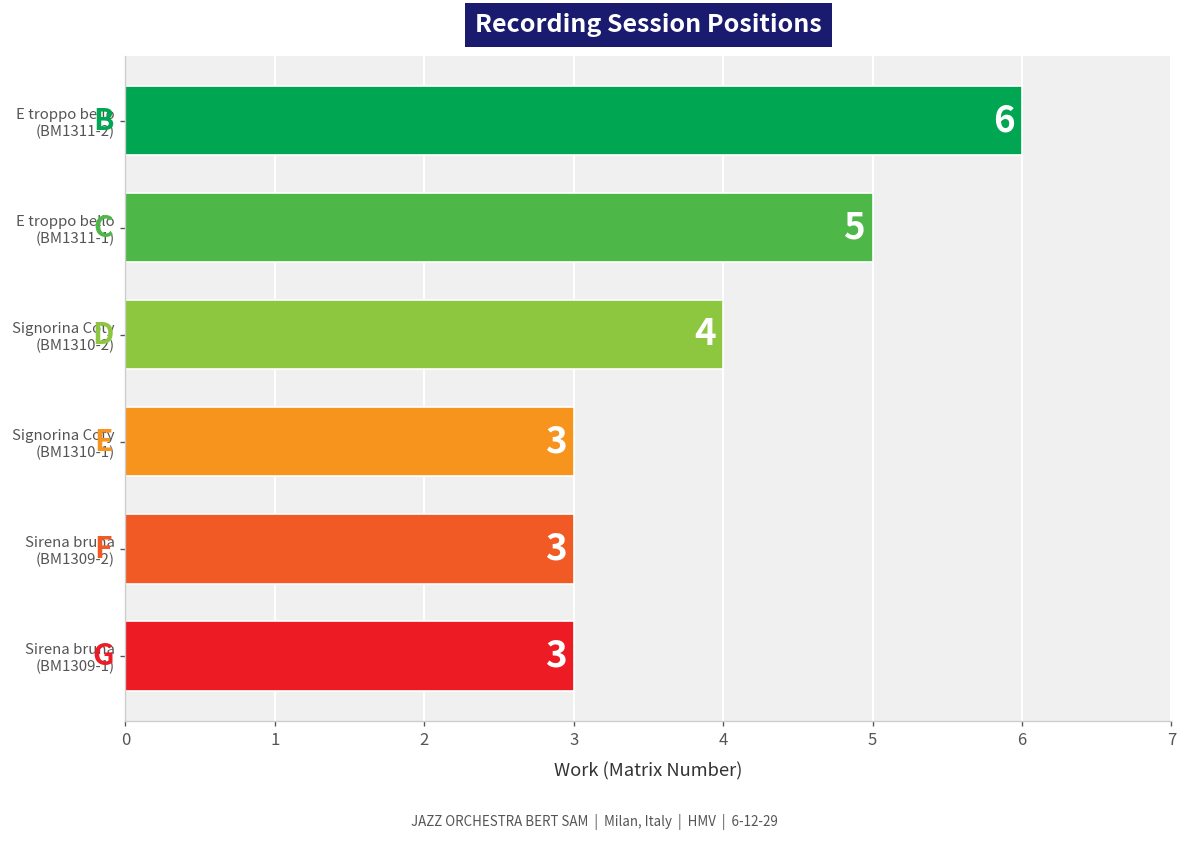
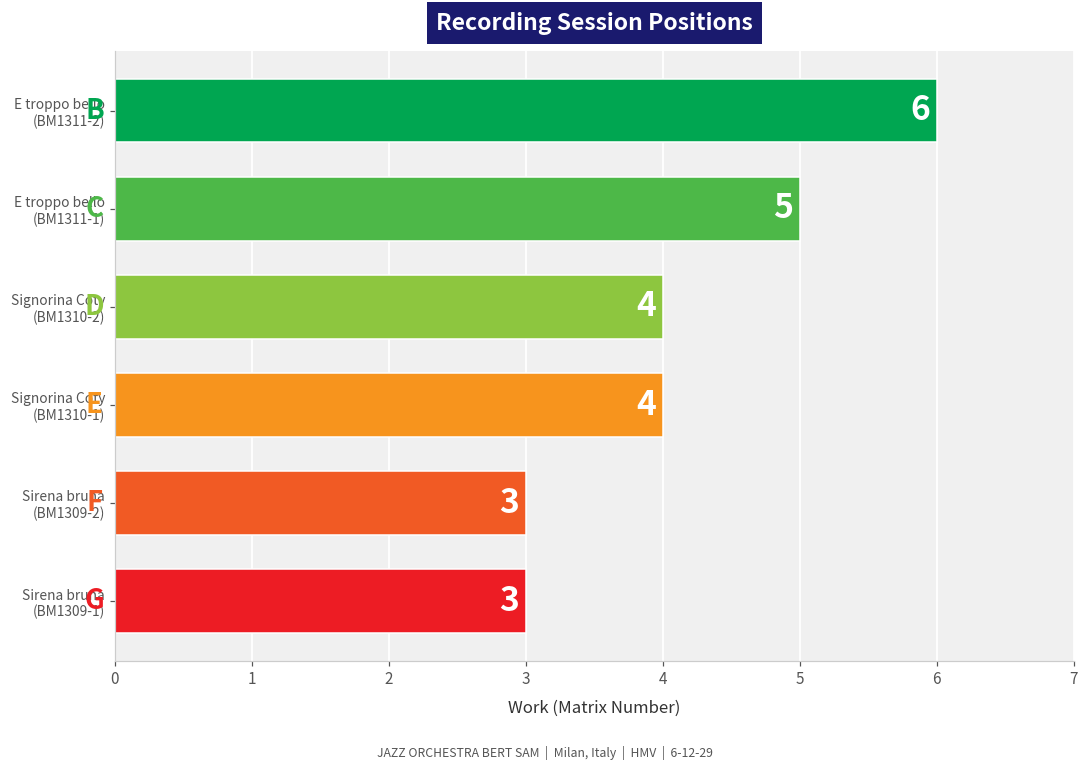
  {
    "E troppo bello (BM1311-2)": 6,
    "E troppo bello (BM1311-1)": 5,
    "Signorina Coty (BM1310-2)": 4,
-   "Signorina Coty (BM1310-1)": 3,
+   "Signorina Coty (BM1310-1)": 4,
    "Sirena bruna (BM1309-2)": 3,
    "Sirena bruna (BM1309-1)": 3
  }
